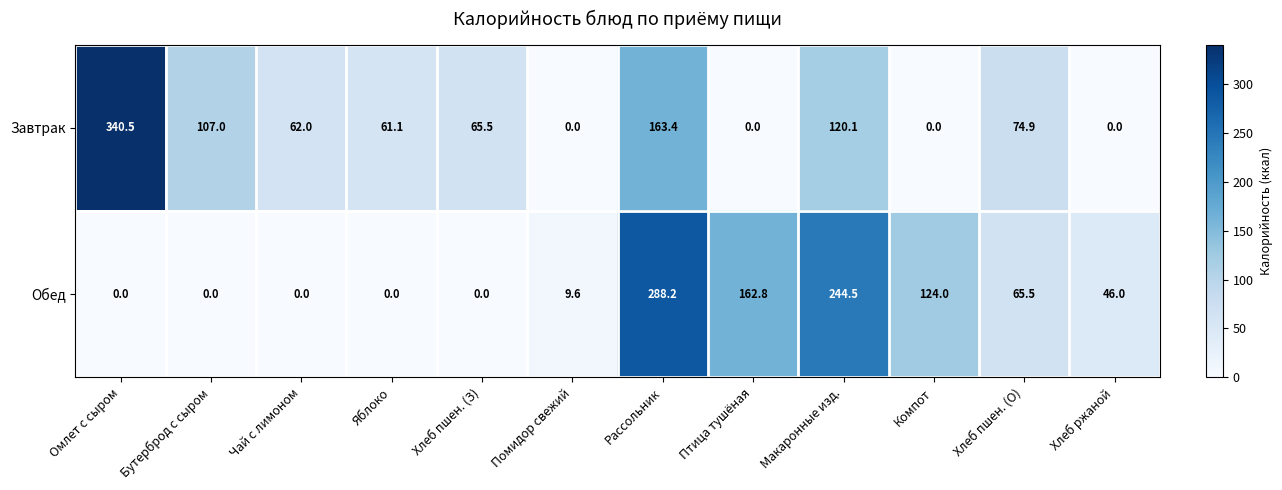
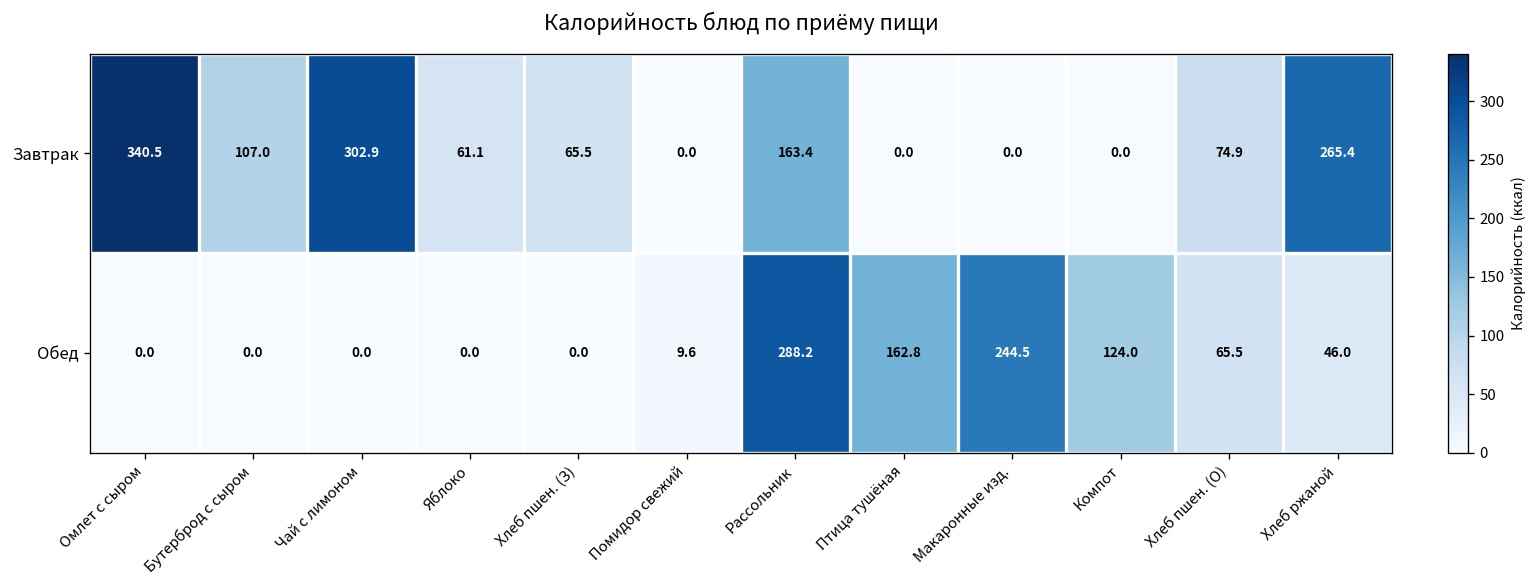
  {
    "Завтрак": {
      "Омлет с сыром": 340.5,
      "Бутерброд с сыром": 107.0,
-     "Чай с лимоном": 62.0,
+     "Чай с лимоном": 302.9,
      "Яблоко": 61.1,
      "Хлеб пшен. (З)": 65.5,
      "Помидор свежий": 0.0,
      "Рассольник": 163.4,
      "Птица тушёная": 0.0,
-     "Макаронные изд.": 120.1,
+     "Макаронные изд.": 0.0,
      "Компот": 0.0,
      "Хлеб пшен. (О)": 74.9,
-     "Хлеб ржаной": 0.0
+     "Хлеб ржаной": 265.4
    },
    "Обед": {
      "Омлет с сыром": 0.0,
      "Бутерброд с сыром": 0.0,
      "Чай с лимоном": 0.0,
      "Яблоко": 0.0,
      "Хлеб пшен. (З)": 0.0,
      "Помидор свежий": 9.6,
      "Рассольник": 288.2,
      "Птица тушёная": 162.8,
      "Макаронные изд.": 244.5,
      "Компот": 124.0,
      "Хлеб пшен. (О)": 65.5,
      "Хлеб ржаной": 46.0
    }
  }
